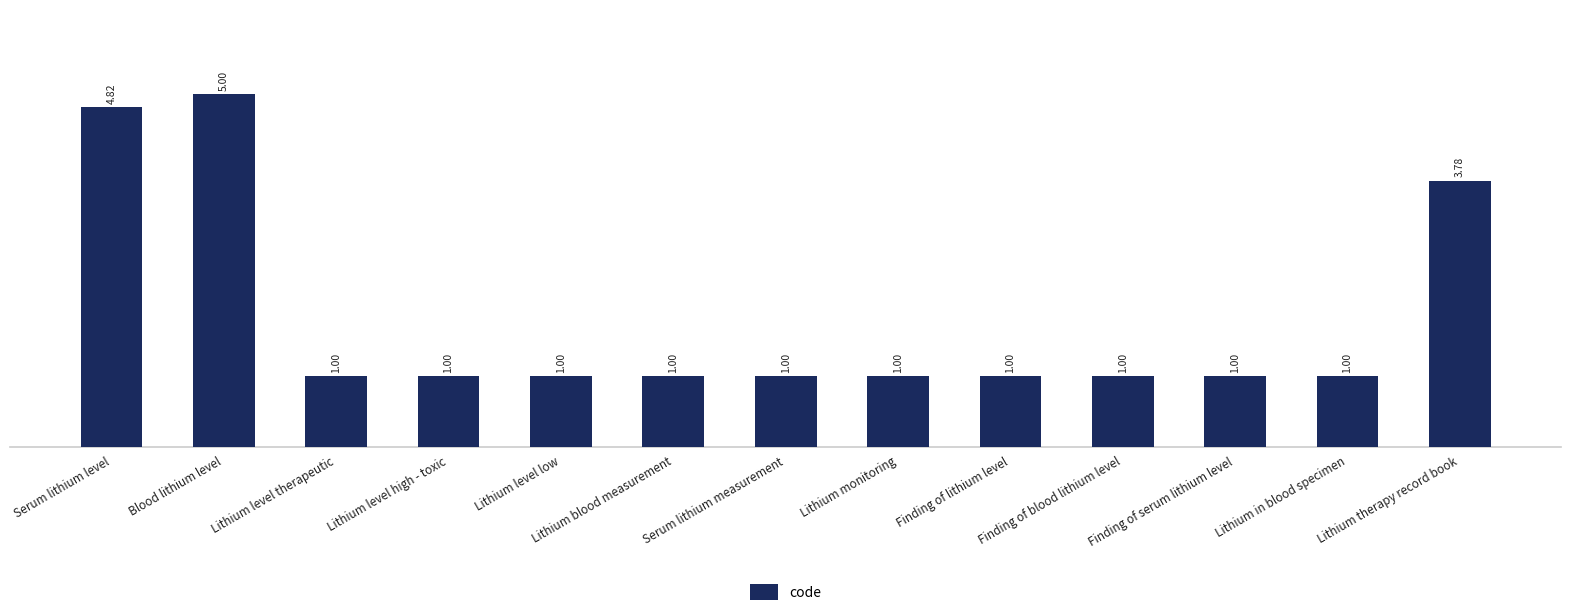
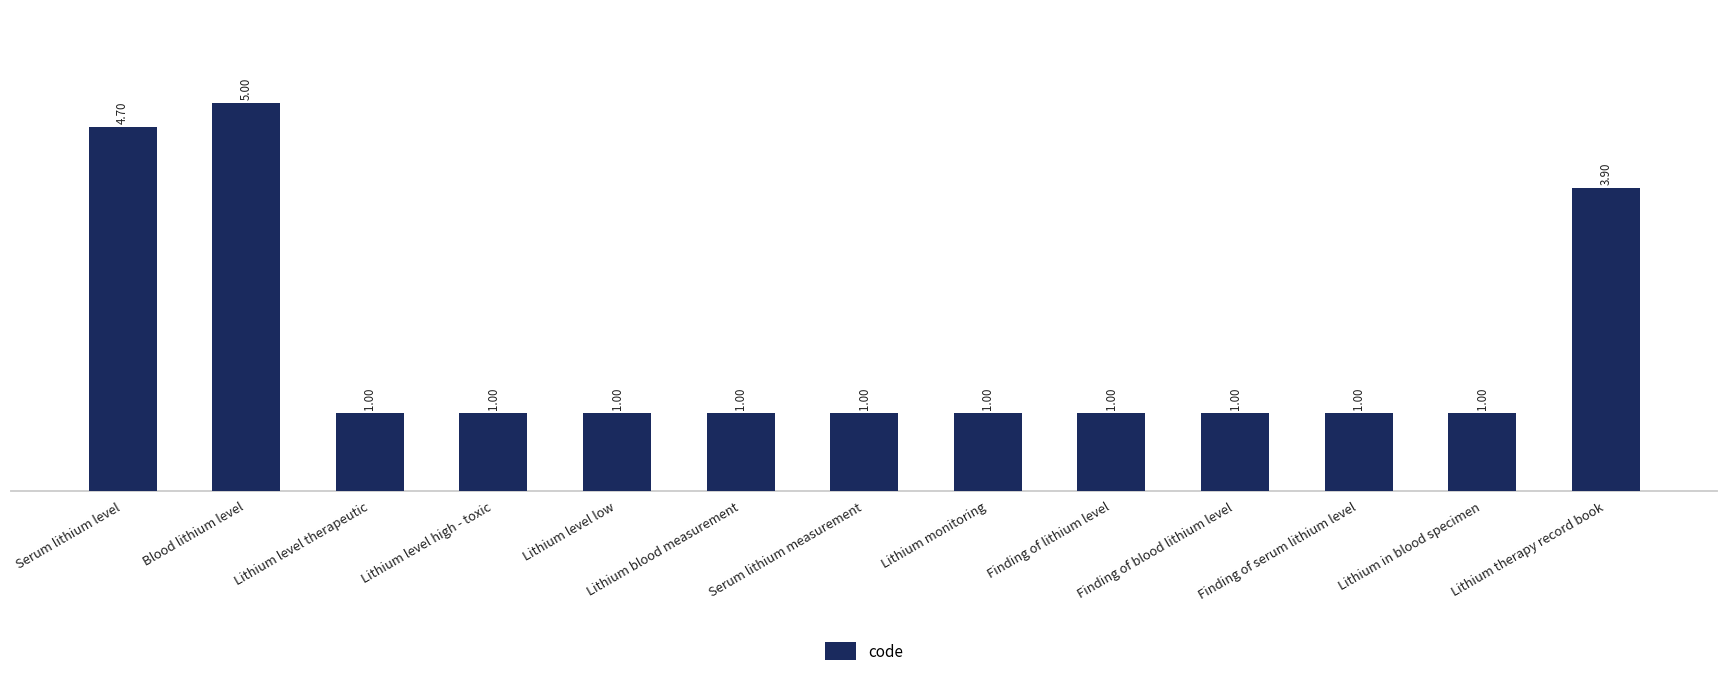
  {
-   "Serum lithium level": 4.82,
+   "Serum lithium level": 4.70,
    "Blood lithium level": 5.00,
    "Lithium level therapeutic": 1.00,
    "Lithium level high - toxic": 1.00,
    "Lithium level low": 1.00,
    "Lithium blood measurement": 1.00,
    "Serum lithium measurement": 1.00,
    "Lithium monitoring": 1.00,
    "Finding of lithium level": 1.00,
    "Finding of blood lithium level": 1.00,
    "Finding of serum lithium level": 1.00,
    "Lithium in blood specimen": 1.00,
-   "Lithium therapy record book": 3.78
+   "Lithium therapy record book": 3.90
  }
